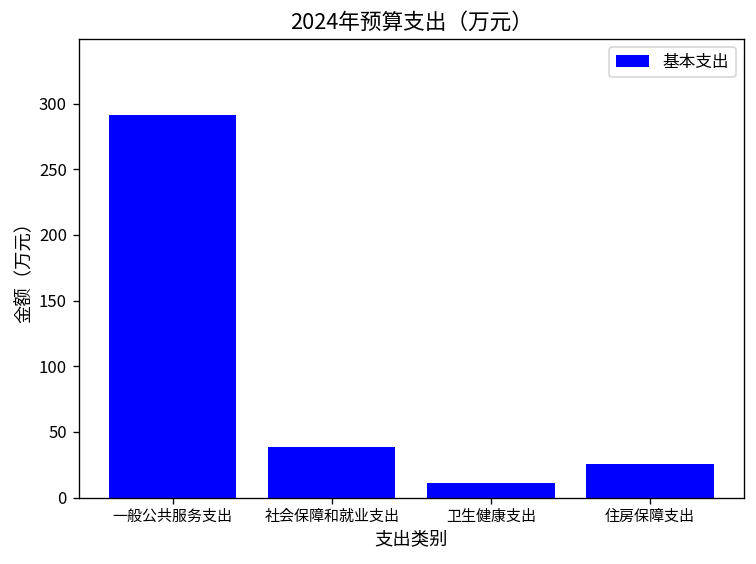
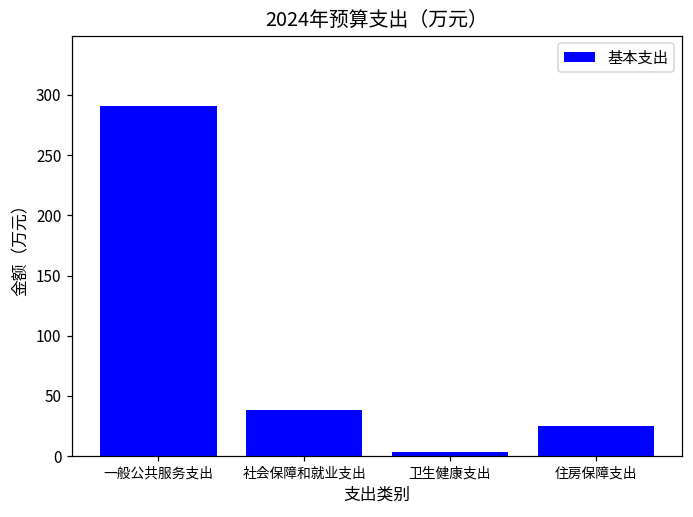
  {
    "一般公共服务支出": 291,
    "社会保障和就业支出": 38,
-   "卫生健康支出": 11,
+   "卫生健康支出": 4,
    "住房保障支出": 25
  }
